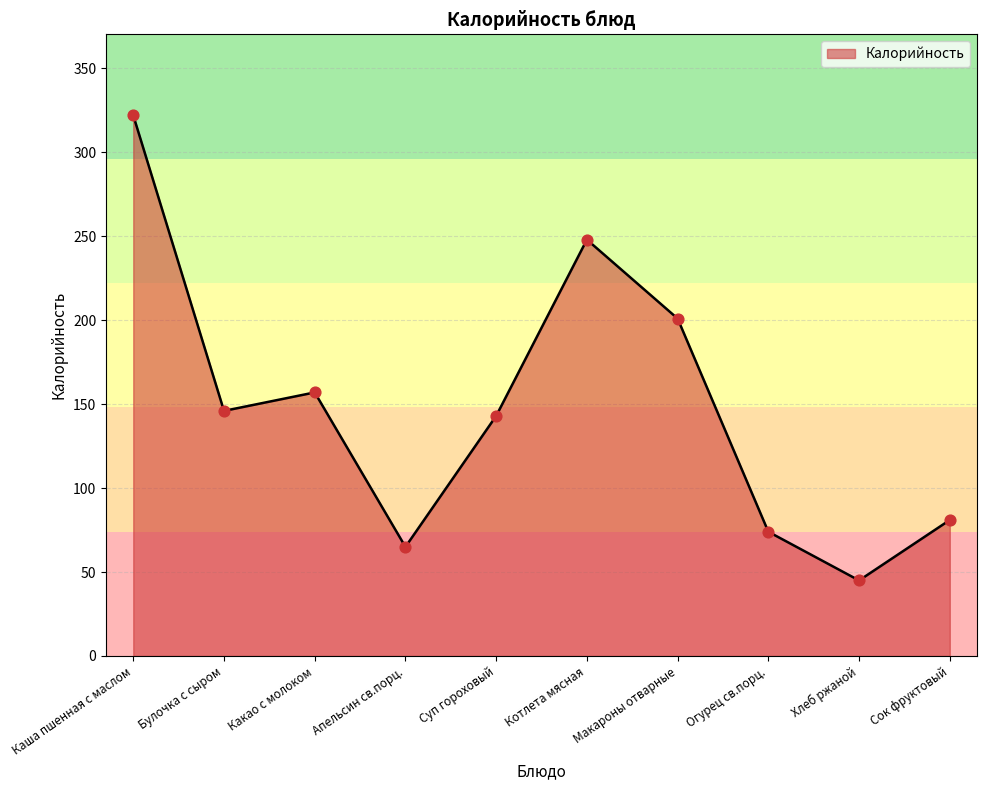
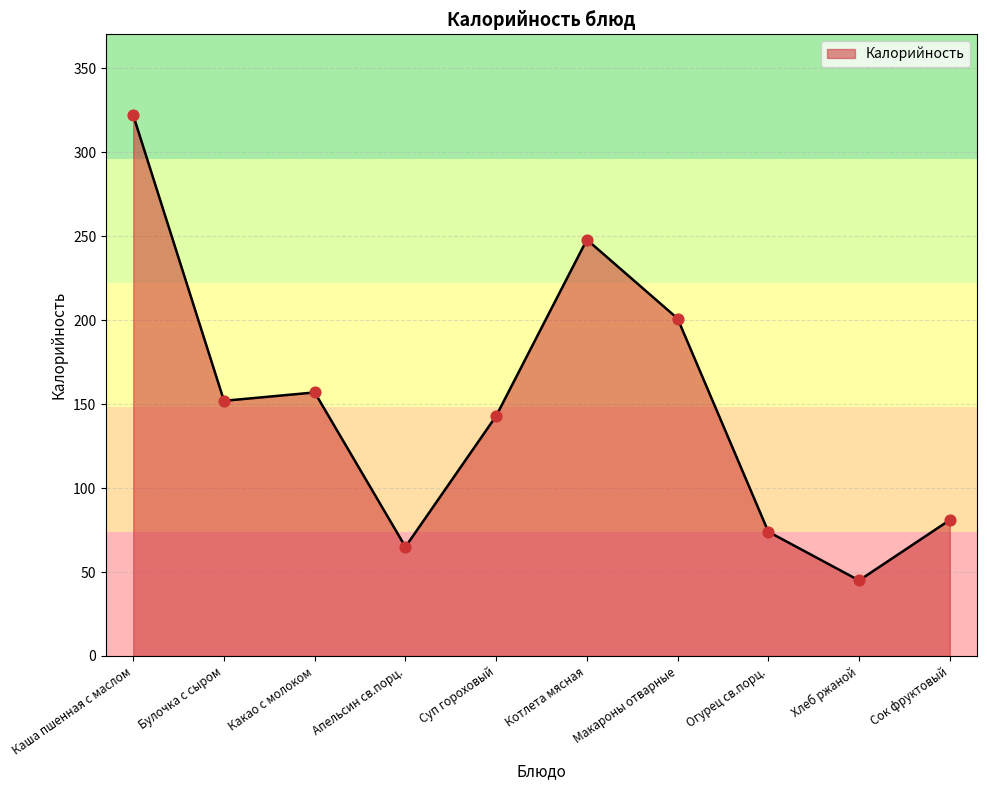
  {
    "Каша пшенная с маслом": 322,
-   "Булочка с сыром": 146,
+   "Булочка с сыром": 152,
    "Какао с молоком": 157,
    "Апельсин св.порц.": 65,
    "Суп гороховый": 143,
    "Котлета мясная": 248,
    "Макароны отварные": 201,
    "Огурец св.порц.": 74,
    "Хлеб ржаной": 45,
    "Сок фруктовый": 81
  }
